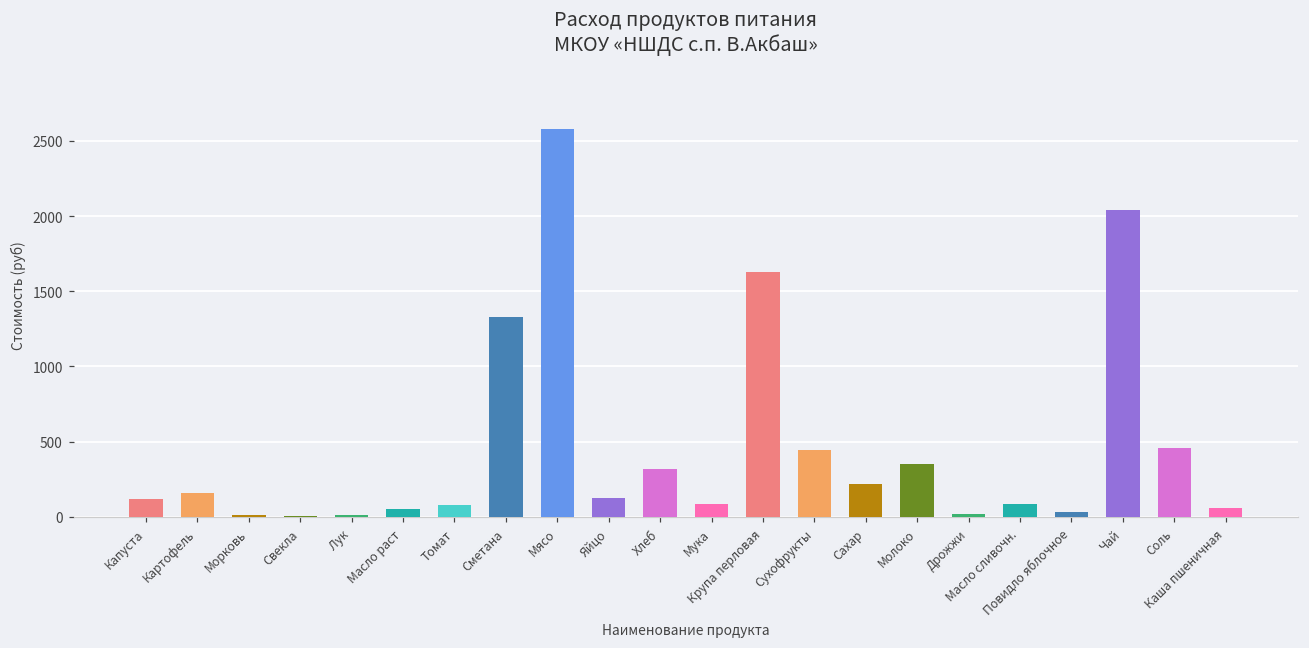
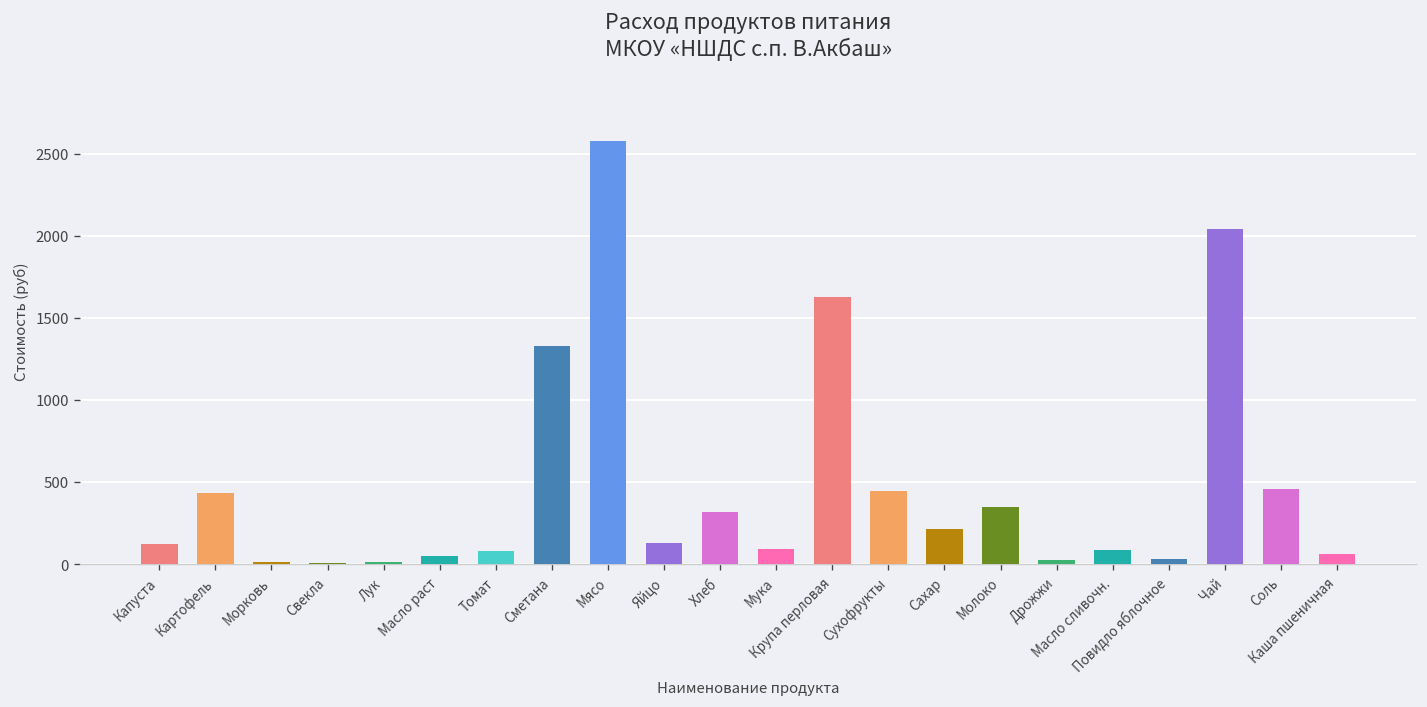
  {
    "Капуста": 120,
-   "Картофель": 160,
+   "Картофель": 440,
    "Масло раст": 50,
    "Томат": 80,
    "Сметана": 1330,
    "Мясо": 2580,
    "Яйцо": 130,
    "Хлеб": 320,
    "Мука": 90,
    "Крупа перловая": 1630,
    "Сухофрукты": 440,
    "Сахар": 220,
    "Молоко": 350,
    "Дрожжи": 20,
    "Масло сливочн.": 90,
    "Повидло яблочное": 30,
    "Чай": 2040,
    "Соль": 460,
    "Каша пшеничная": 60
  }
